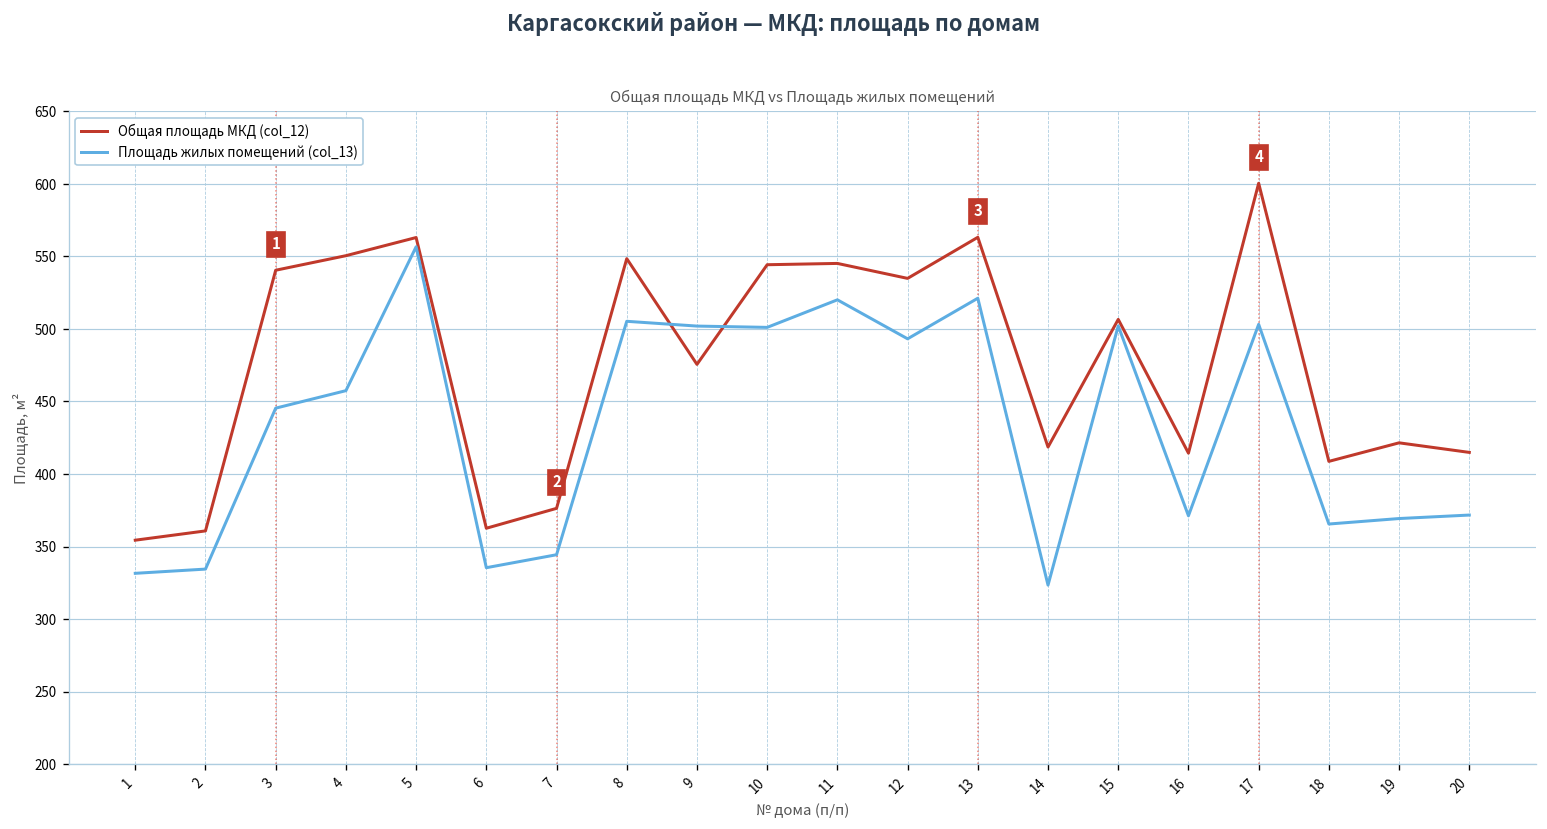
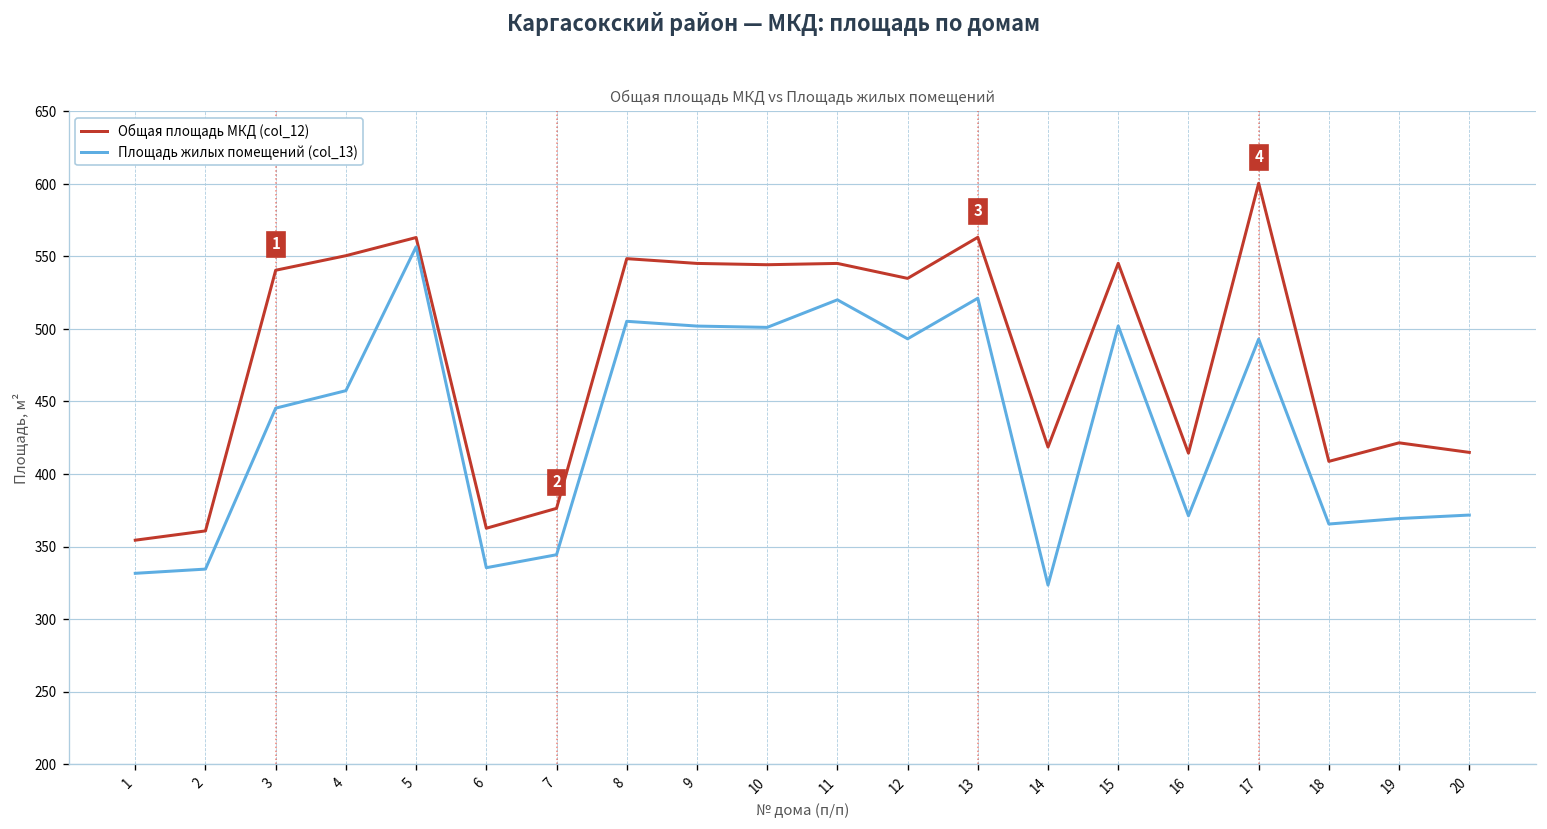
  {
    "Общая площадь МКД (col_12)": {
      "1": 354,
      "2": 361,
      "4": 551,
      "5": 563,
      "6": 363,
      "8": 548,
-     "9": 476,
+     "9": 545,
      "10": 544,
      "11": 545,
      "12": 535,
      "14": 419,
-     "15": 507,
+     "15": 545,
      "16": 414,
      "18": 409,
      "19": 422,
      "20": 415
    },
    "Площадь жилых помещений (col_13)": {
      "1": 332,
      "2": 334,
      "3": 445,
      "4": 457,
      "5": 557,
      "6": 335,
      "7": 344,
      "8": 505,
      "9": 502,
      "10": 501,
      "11": 520,
      "12": 493,
      "13": 521,
      "14": 323,
      "15": 502,
      "16": 371,
-     "17": 503,
+     "17": 493,
      "18": 366,
      "19": 369,
      "20": 372
    }
  }
